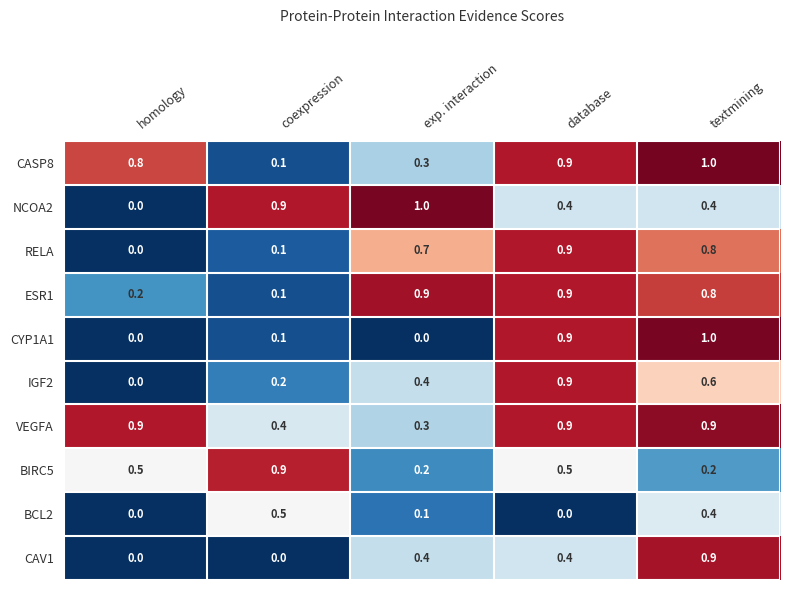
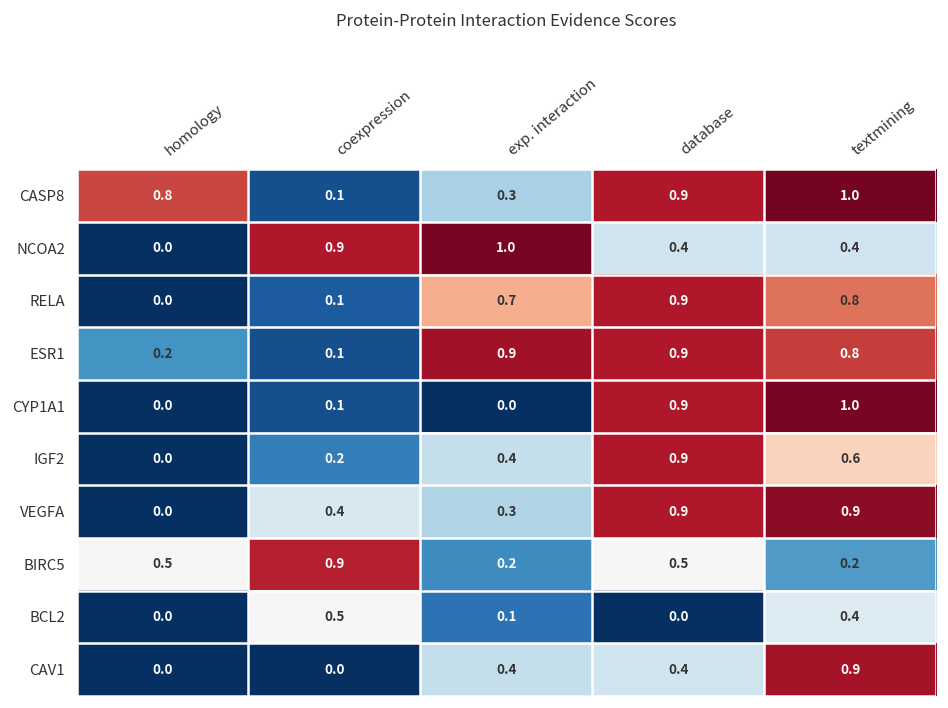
  {
    "CASP8": {
      "homology": 0.8,
      "coexpression": 0.1,
      "exp. interaction": 0.3,
      "database": 0.9,
      "textmining": 1.0
    },
    "NCOA2": {
      "homology": 0.0,
      "coexpression": 0.9,
      "exp. interaction": 1.0,
      "database": 0.4,
      "textmining": 0.4
    },
    "RELA": {
      "homology": 0.0,
      "coexpression": 0.1,
      "exp. interaction": 0.7,
      "database": 0.9,
      "textmining": 0.8
    },
    "ESR1": {
      "homology": 0.2,
      "coexpression": 0.1,
      "exp. interaction": 0.9,
      "database": 0.9,
      "textmining": 0.8
    },
    "CYP1A1": {
      "homology": 0.0,
      "coexpression": 0.1,
      "exp. interaction": 0.0,
      "database": 0.9,
      "textmining": 1.0
    },
    "IGF2": {
      "homology": 0.0,
      "coexpression": 0.2,
      "exp. interaction": 0.4,
      "database": 0.9,
      "textmining": 0.6
    },
    "VEGFA": {
-     "homology": 0.9,
+     "homology": 0.0,
      "coexpression": 0.4,
      "exp. interaction": 0.3,
      "database": 0.9,
      "textmining": 0.9
    },
    "BIRC5": {
      "homology": 0.5,
      "coexpression": 0.9,
      "exp. interaction": 0.2,
      "database": 0.5,
      "textmining": 0.2
    },
    "BCL2": {
      "homology": 0.0,
      "coexpression": 0.5,
      "exp. interaction": 0.1,
      "database": 0.0,
      "textmining": 0.4
    },
    "CAV1": {
      "homology": 0.0,
      "coexpression": 0.0,
      "exp. interaction": 0.4,
      "database": 0.4,
      "textmining": 0.9
    }
  }
